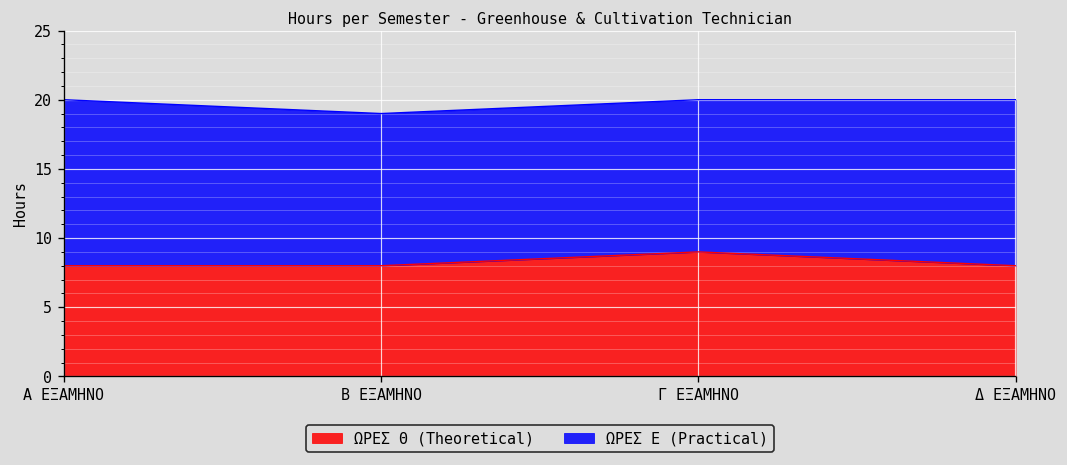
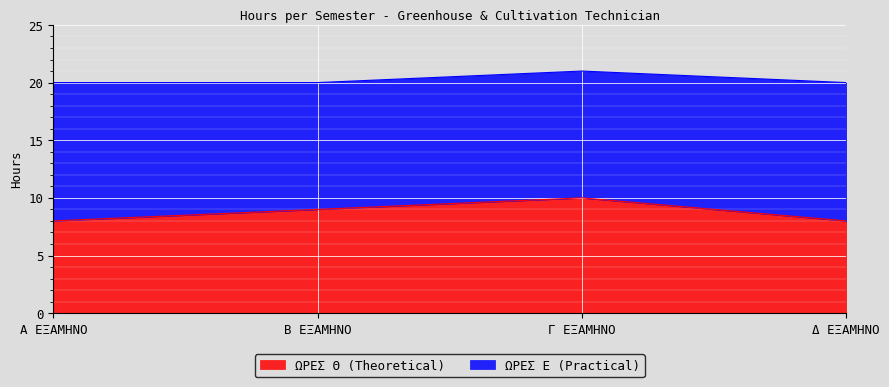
  {
    "ΩΡΕΣ Θ (Theoretical)": {
      "Α ΕΞΑΜΗΝΟ": 8,
-     "Β ΕΞΑΜΗΝΟ": 8,
-     "Γ ΕΞΑΜΗΝΟ": 9,
+     "Β ΕΞΑΜΗΝΟ": 9,
+     "Γ ΕΞΑΜΗΝΟ": 10,
      "Δ ΕΞΑΜΗΝΟ": 8
    },
    "ΩΡΕΣ Ε (Practical)": {
      "Α ΕΞΑΜΗΝΟ": 12,
      "Β ΕΞΑΜΗΝΟ": 11,
      "Γ ΕΞΑΜΗΝΟ": 11,
      "Δ ΕΞΑΜΗΝΟ": 12
    }
  }
